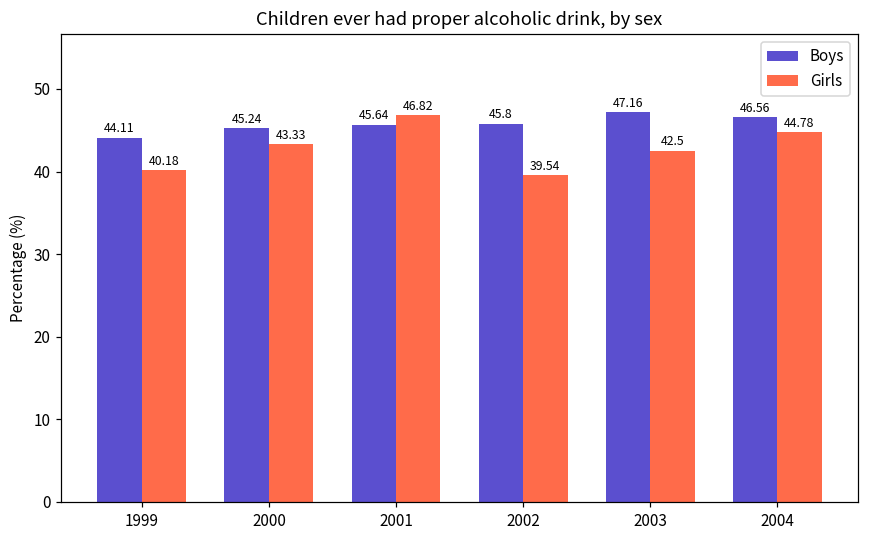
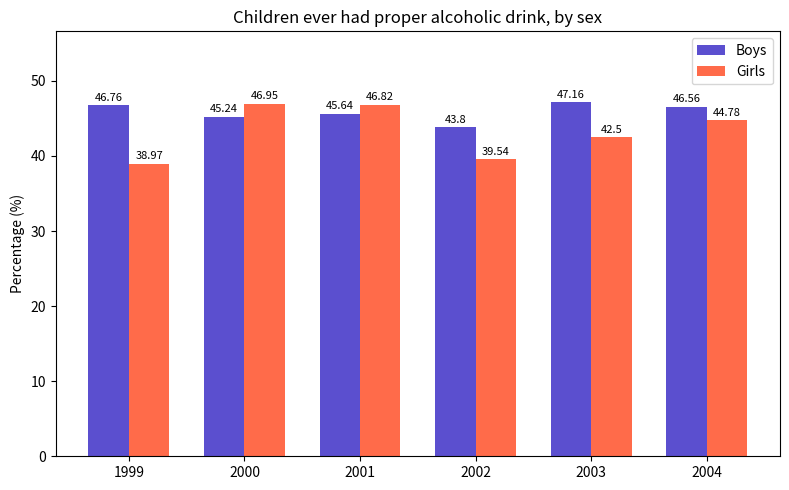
  {
    "Boys": {
-     "1999": 44.11,
+     "1999": 46.76,
      "2000": 45.24,
      "2001": 45.64,
-     "2002": 45.8,
+     "2002": 43.8,
      "2003": 47.16,
      "2004": 46.56
    },
    "Girls": {
-     "1999": 40.18,
-     "2000": 43.33,
+     "1999": 38.97,
+     "2000": 46.95,
      "2001": 46.82,
      "2002": 39.54,
      "2003": 42.5,
      "2004": 44.78
    }
  }
